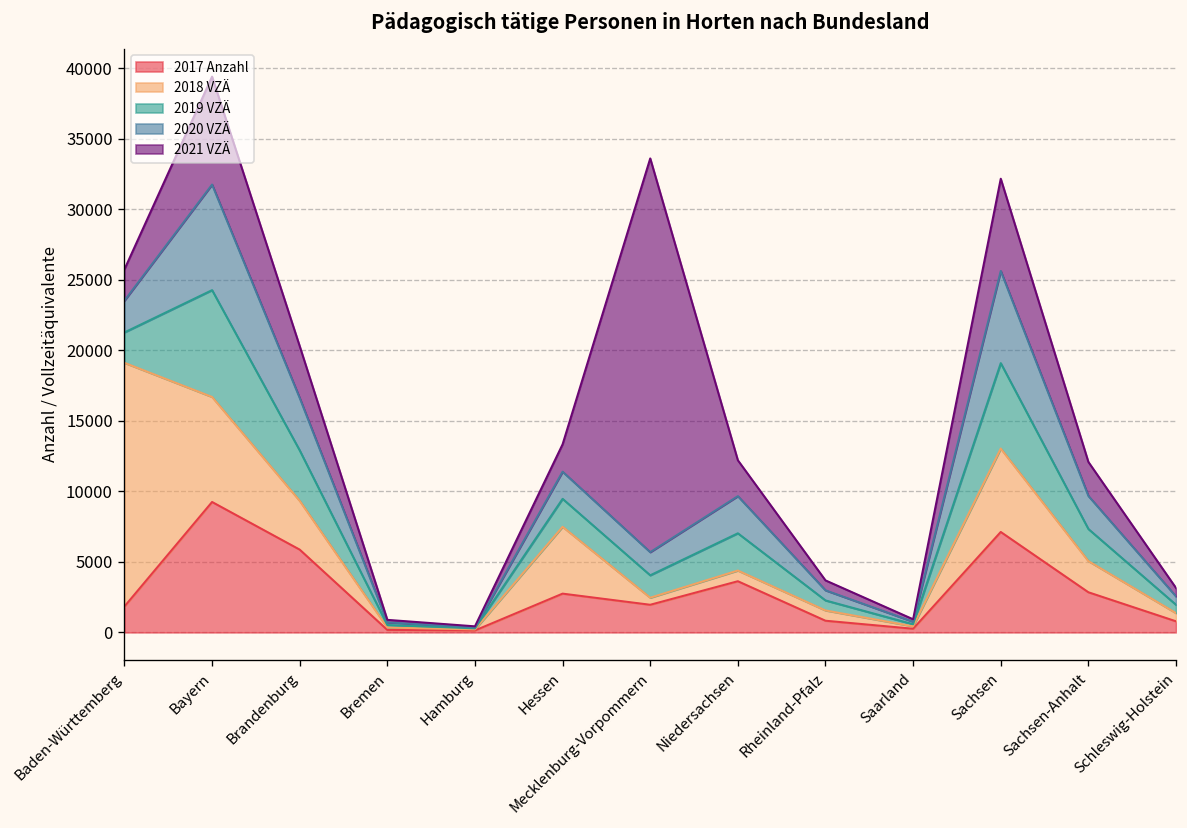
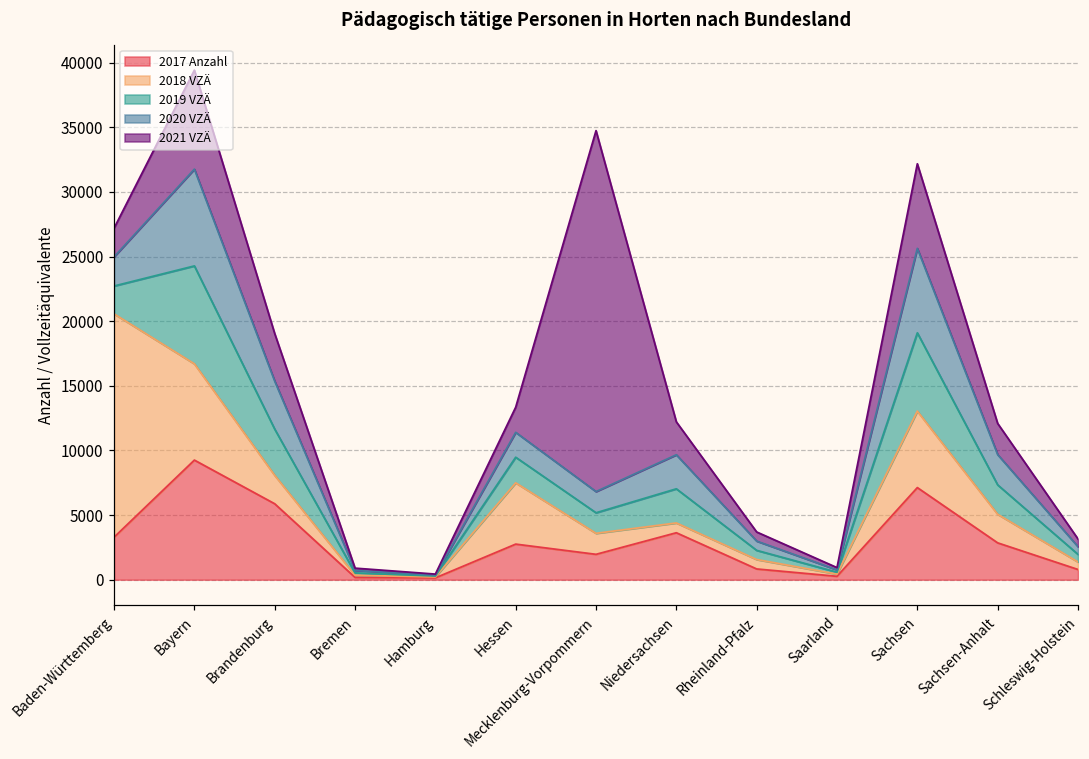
  {
    "2017 Anzahl": {
-     "Baden-Württemberg": 1800,
+     "Baden-Württemberg": 3300,
      "Bayern": 9300,
      "Brandenburg": 5900,
      "Hessen": 2800,
      "Mecklenburg-Vorpommern": 2000,
      "Niedersachsen": 3600,
      "Rheinland-Pfalz": 800,
      "Sachsen": 7100,
      "Sachsen-Anhalt": 2800,
      "Schleswig-Holstein": 800
    },
    "2018 VZÄ": {
      "Baden-Württemberg": 17300,
      "Bayern": 7400,
-     "Brandenburg": 3500,
+     "Brandenburg": 2200,
      "Hessen": 4700,
-     "Mecklenburg-Vorpommern": 500,
+     "Mecklenburg-Vorpommern": 1600,
      "Niedersachsen": 800,
      "Rheinland-Pfalz": 700,
      "Sachsen": 5900,
      "Sachsen-Anhalt": 2200,
      "Schleswig-Holstein": 600
    },
    "2021 VZÄ": {
      "Baden-Württemberg": 2200,
      "Brandenburg": 3700,
      "Hessen": 1900,
      "Mecklenburg-Vorpommern": 27900,
      "Niedersachsen": 2500,
      "Rheinland-Pfalz": 700,
      "Sachsen": 6500,
      "Sachsen-Anhalt": 2400,
      "Schleswig-Holstein": 600
    }
  }
